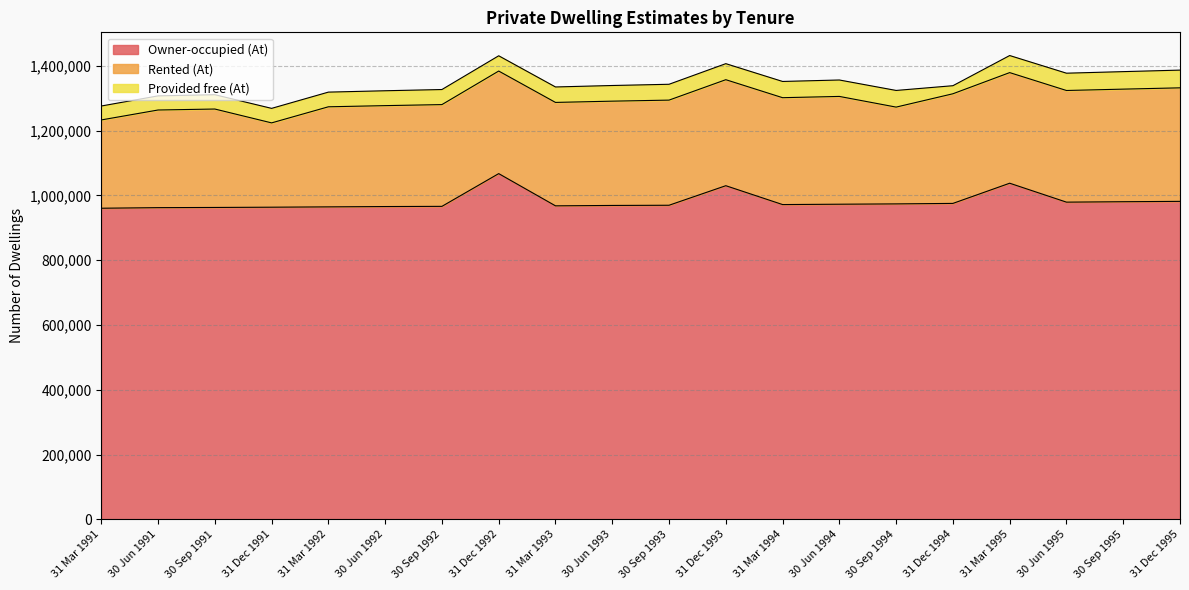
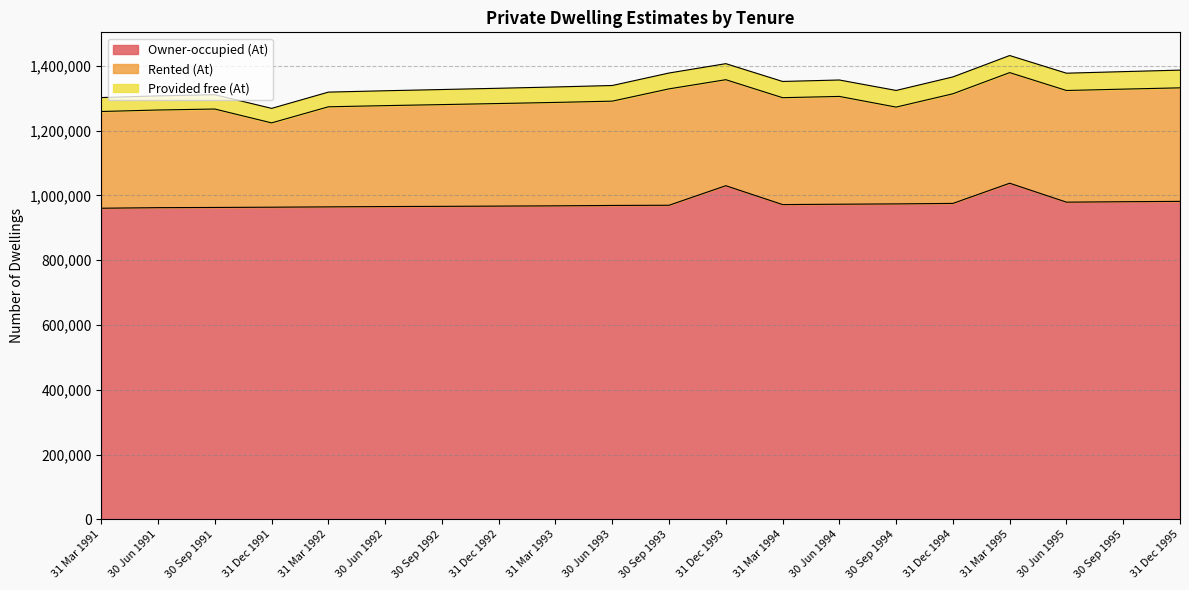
  {
    "Owner-occupied (At)": {
      "31 Mar 1991": "960,000",
      "30 Jun 1991": "960,000",
      "30 Sep 1991": "960,000",
      "31 Dec 1991": "960,000",
      "31 Mar 1992": "960,000",
      "30 Jun 1992": "970,000",
      "30 Sep 1992": "970,000",
-     "31 Dec 1992": "1,070,000",
+     "31 Dec 1992": "970,000",
      "31 Mar 1993": "970,000",
      "30 Jun 1993": "970,000",
      "30 Sep 1993": "970,000",
      "31 Dec 1993": "1,030,000",
      "31 Mar 1994": "970,000",
      "30 Jun 1994": "970,000",
      "30 Sep 1994": "970,000",
      "31 Dec 1994": "980,000",
      "31 Mar 1995": "1,040,000",
      "30 Jun 1995": "980,000",
      "30 Sep 1995": "980,000",
      "31 Dec 1995": "980,000"
    },
    "Rented (At)": {
-     "31 Mar 1991": "270,000",
+     "31 Mar 1991": "300,000",
      "30 Jun 1991": "300,000",
      "30 Sep 1991": "300,000",
      "31 Dec 1991": "260,000",
      "31 Mar 1992": "310,000",
      "30 Jun 1992": "310,000",
      "30 Sep 1992": "310,000",
      "31 Dec 1992": "320,000",
      "31 Mar 1993": "320,000",
      "30 Jun 1993": "320,000",
-     "30 Sep 1993": "320,000",
+     "30 Sep 1993": "360,000",
      "31 Dec 1993": "330,000",
      "31 Mar 1994": "330,000",
      "30 Jun 1994": "330,000",
      "30 Sep 1994": "300,000",
      "31 Dec 1994": "340,000",
      "31 Mar 1995": "340,000",
      "30 Jun 1995": "340,000",
      "30 Sep 1995": "350,000",
      "31 Dec 1995": "350,000"
    },
    "Provided free (At)": {
      "31 Mar 1991": "40,000",
      "31 Dec 1991": "40,000",
      "31 Mar 1992": "50,000",
      "30 Jun 1992": "50,000",
      "30 Sep 1992": "50,000",
      "31 Dec 1992": "50,000",
      "31 Mar 1993": "50,000",
      "30 Jun 1993": "50,000",
      "30 Sep 1993": "50,000",
      "31 Dec 1993": "50,000",
      "31 Mar 1994": "50,000",
      "30 Jun 1994": "50,000",
      "30 Sep 1994": "50,000",
-     "31 Dec 1994": "20,000",
+     "31 Dec 1994": "50,000",
      "31 Mar 1995": "50,000",
      "30 Jun 1995": "50,000",
      "30 Sep 1995": "50,000",
      "31 Dec 1995": "50,000"
    }
  }
